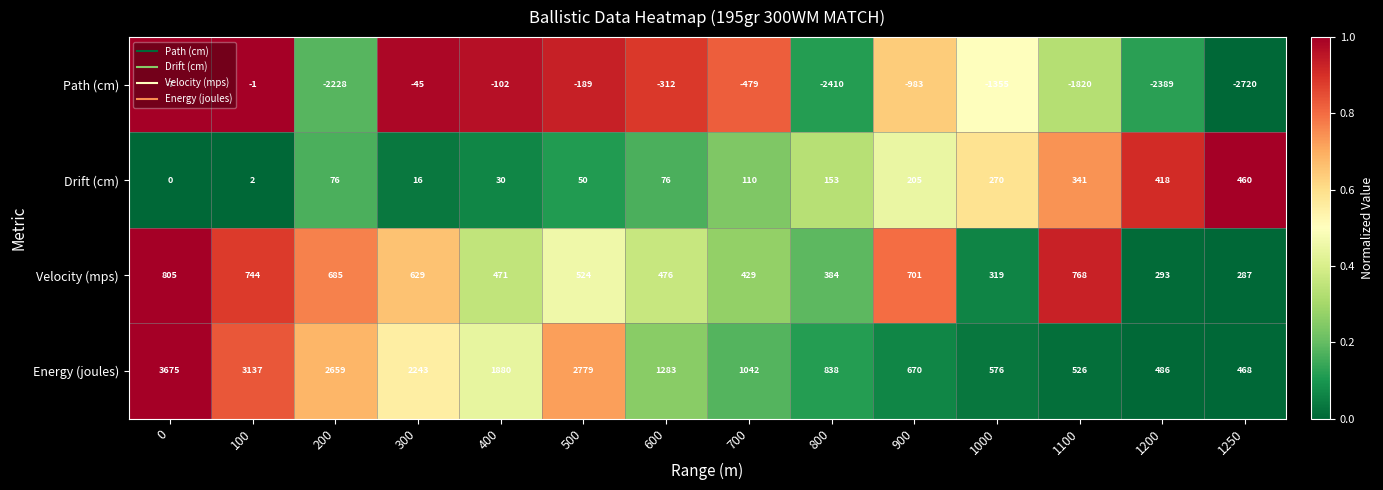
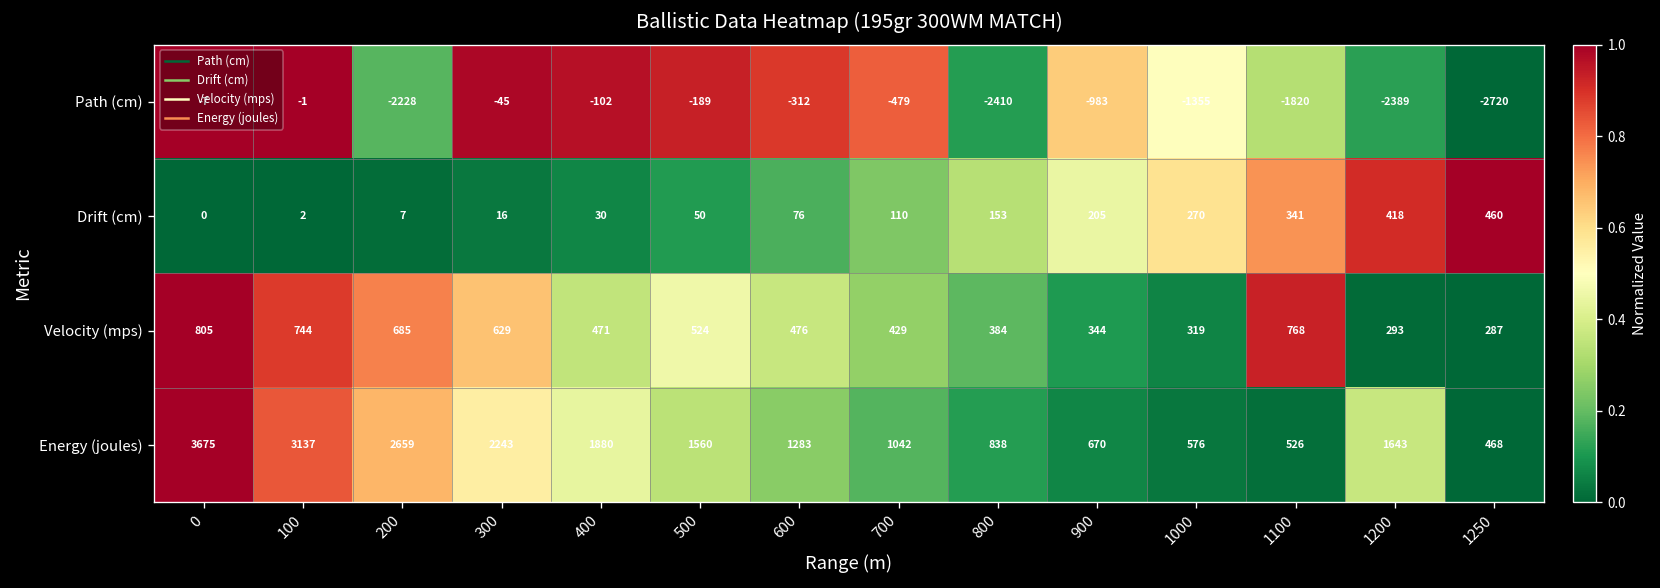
  {
    "Path (cm)": {
      "100": -1,
      "200": -2228,
      "300": -45,
      "400": -102,
      "500": -189,
      "600": -312,
      "700": -479,
      "800": -2410,
      "900": -983,
      "1000": -1355,
      "1100": -1820,
      "1200": -2389,
      "1250": -2720
    },
    "Drift (cm)": {
      "0": 0,
      "100": 2,
-     "200": 76,
+     "200": 7,
      "300": 16,
      "400": 30,
      "500": 50,
      "600": 76,
      "700": 110,
      "800": 153,
      "900": 205,
      "1000": 270,
      "1100": 341,
      "1200": 418,
      "1250": 460
    },
    "Velocity (mps)": {
      "0": 805,
      "100": 744,
      "200": 685,
      "300": 629,
      "400": 471,
      "500": 524,
      "600": 476,
      "700": 429,
      "800": 384,
-     "900": 701,
+     "900": 344,
      "1000": 319,
      "1100": 768,
      "1200": 293,
      "1250": 287
    },
    "Energy (joules)": {
      "0": 3675,
      "100": 3137,
      "200": 2659,
      "300": 2243,
      "400": 1880,
-     "500": 2779,
+     "500": 1560,
      "600": 1283,
      "700": 1042,
      "800": 838,
      "900": 670,
      "1000": 576,
      "1100": 526,
-     "1200": 486,
+     "1200": 1643,
      "1250": 468
    }
  }
